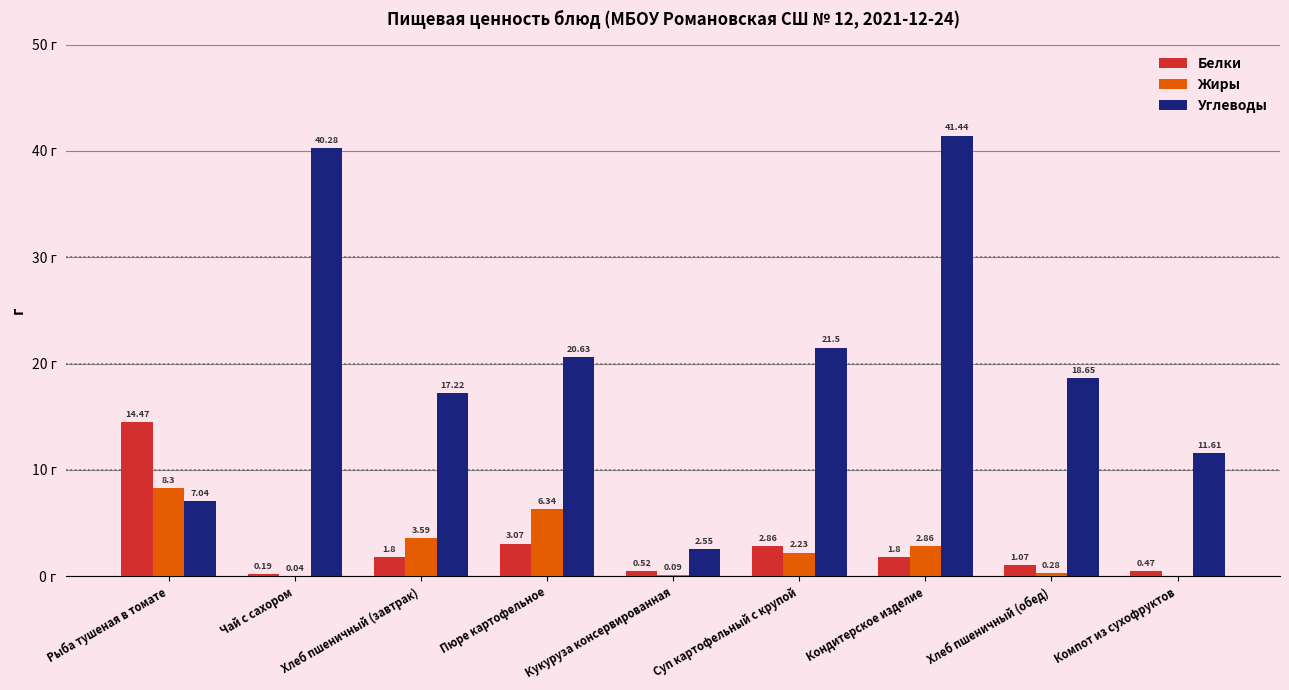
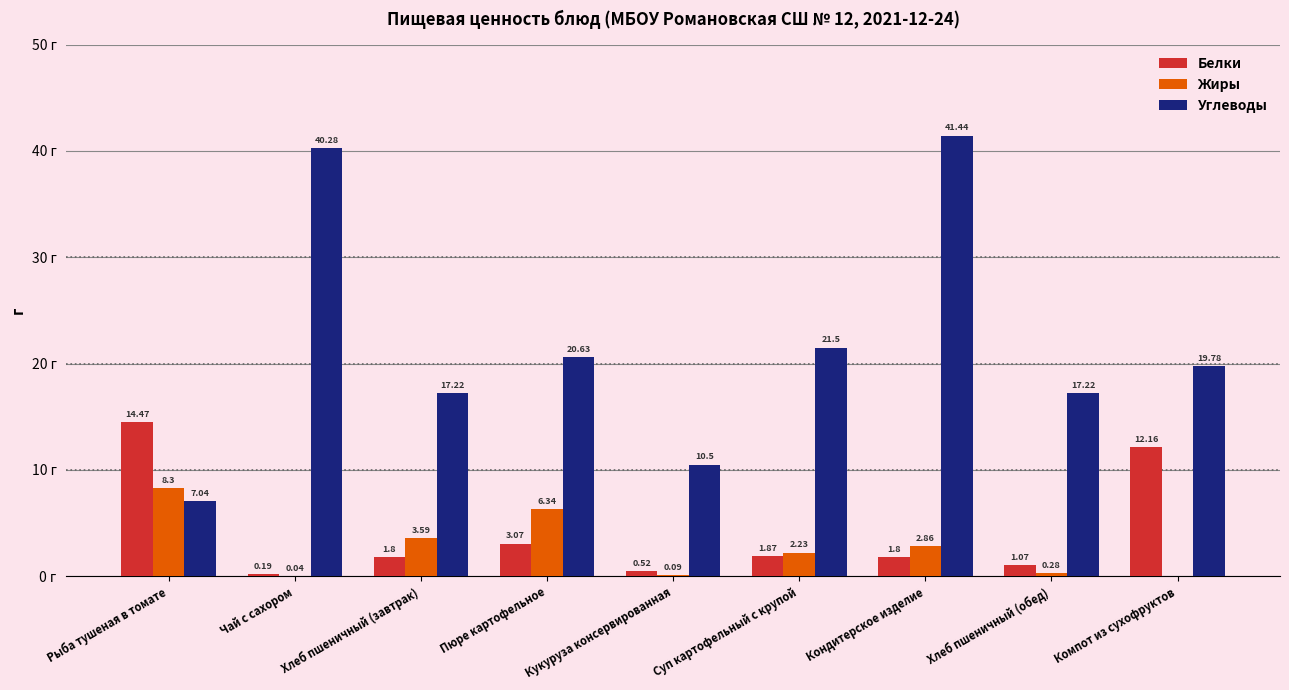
  {
    "Белки": {
      "Рыба тушеная в томате": 14.47,
      "Чай с сахором": 0.19,
      "Хлеб пшеничный (завтрак)": 1.8,
      "Пюре картофельное": 3.07,
      "Кукуруза консервированная": 0.52,
-     "Суп картофельный с крупой": 2.86,
+     "Суп картофельный с крупой": 1.87,
      "Кондитерское изделие": 1.8,
      "Хлеб пшеничный (обед)": 1.07,
-     "Компот из сухофруктов": 0.47
+     "Компот из сухофруктов": 12.16
    },
    "Жиры": {
      "Рыба тушеная в томате": 8.3,
      "Чай с сахором": 0.04,
      "Хлеб пшеничный (завтрак)": 3.59,
      "Пюре картофельное": 6.34,
      "Кукуруза консервированная": 0.09,
      "Суп картофельный с крупой": 2.23,
      "Кондитерское изделие": 2.86,
      "Хлеб пшеничный (обед)": 0.28
    },
    "Углеводы": {
      "Рыба тушеная в томате": 7.04,
      "Чай с сахором": 40.28,
      "Хлеб пшеничный (завтрак)": 17.22,
      "Пюре картофельное": 20.63,
-     "Кукуруза консервированная": 2.55,
+     "Кукуруза консервированная": 10.5,
      "Суп картофельный с крупой": 21.5,
      "Кондитерское изделие": 41.44,
-     "Хлеб пшеничный (обед)": 18.65,
-     "Компот из сухофруктов": 11.61
+     "Хлеб пшеничный (обед)": 17.22,
+     "Компот из сухофруктов": 19.78
    }
  }
